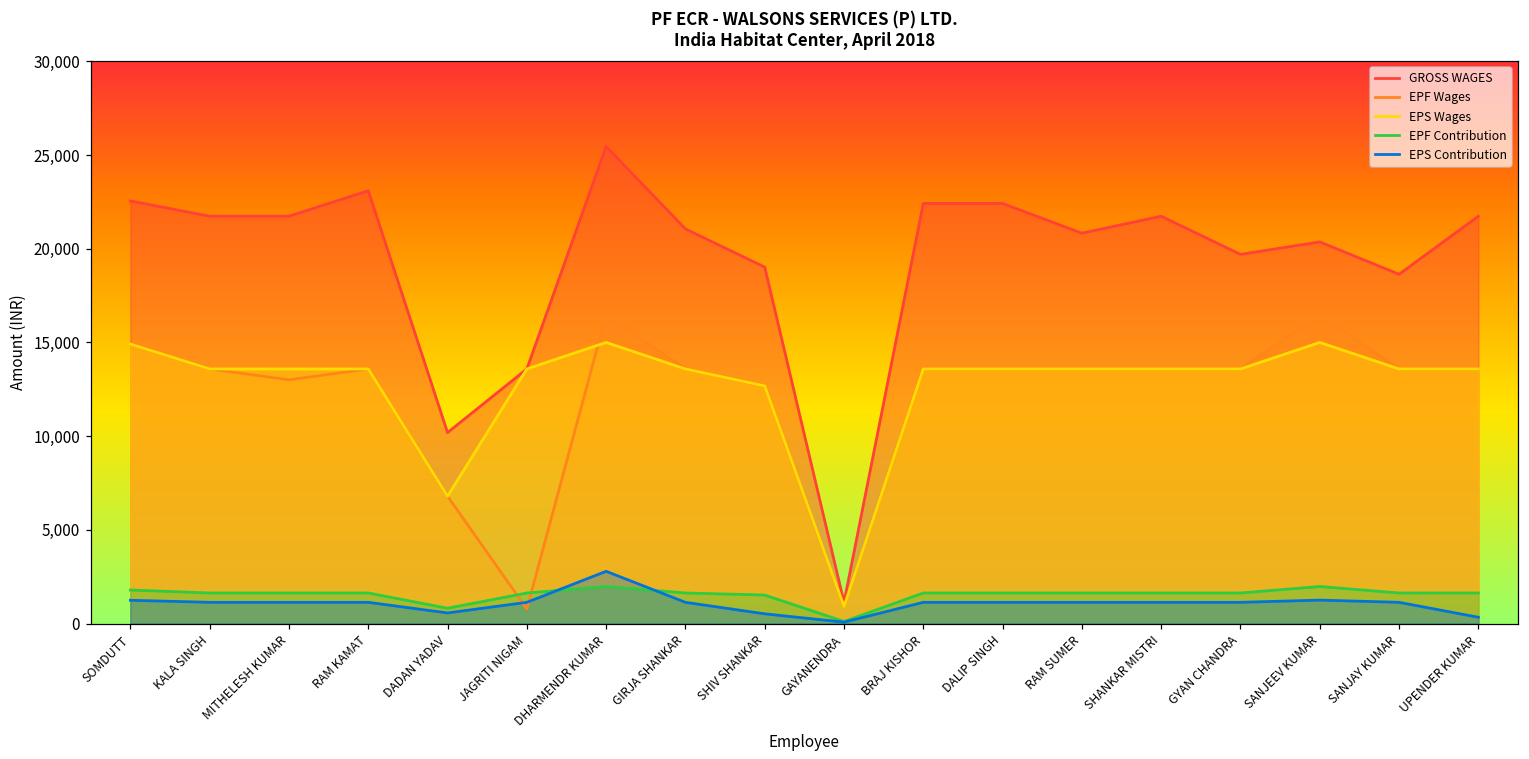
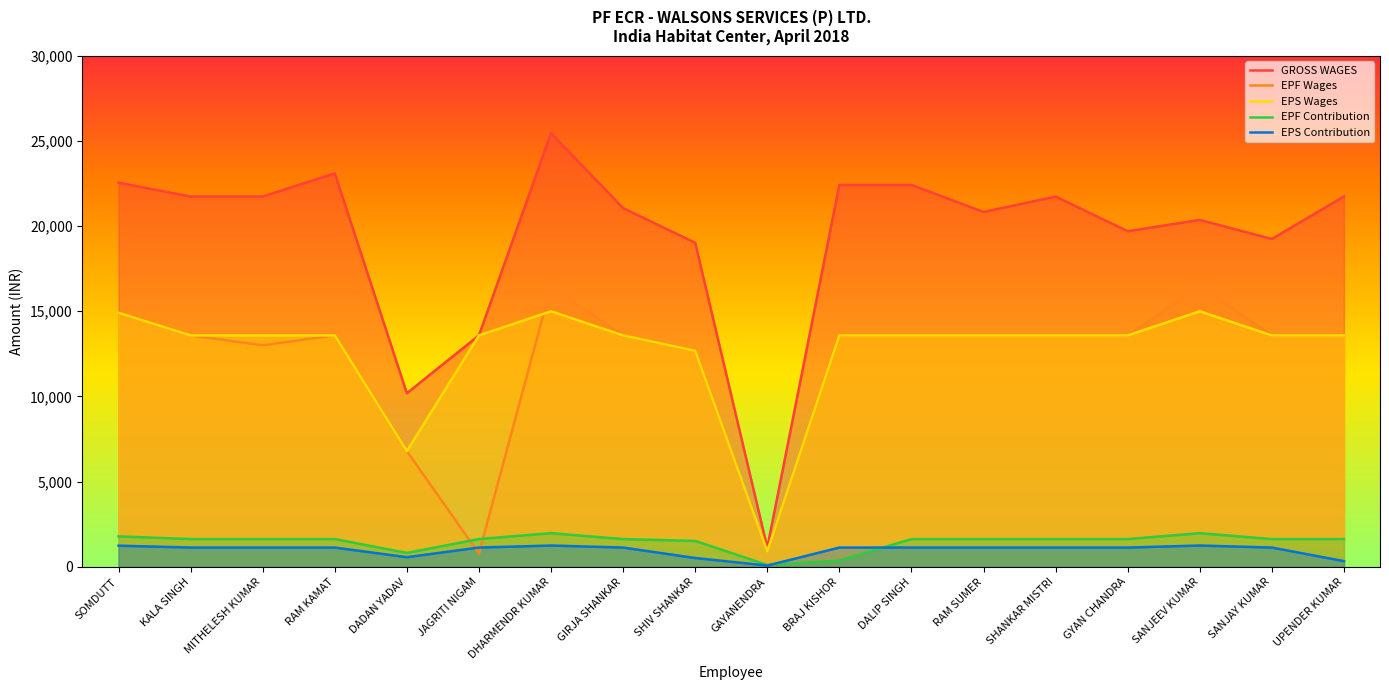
  {
    "GROSS WAGES": {
      "SOMDUTT": "22,500",
      "KALA SINGH": "21,700",
      "MITHELESH KUMAR": "21,700",
      "RAM KAMAT": "23,100",
      "DADAN YADAV": "10,200",
      "DHARMENDR KUMAR": "25,500",
      "GIRJA SHANKAR": "21,100",
      "SHIV SHANKAR": "19,000",
      "GAYANENDRA": "1,100",
      "BRAJ KISHOR": "22,400",
      "DALIP SINGH": "22,400",
      "RAM SUMER": "20,800",
      "SHANKAR MISTRI": "21,700",
      "GYAN CHANDRA": "19,700",
      "SANJEEV KUMAR": "20,400",
-     "SANJAY KUMAR": "18,600",
+     "SANJAY KUMAR": "19,200",
      "UPENDER KUMAR": "21,700"
    },
    "EPF Wages": {
      "MITHELESH KUMAR": "13,000",
      "JAGRITI NIGAM": "800",
      "DHARMENDR KUMAR": "16,500",
      "SANJEEV KUMAR": "16,500"
    },
    "EPS Wages": {
      "MITHELESH KUMAR": "13,600",
      "DHARMENDR KUMAR": "15,000",
      "SANJEEV KUMAR": "15,000"
    },
    "EPF Contribution": {
      "SOMDUTT": "1,800",
      "KALA SINGH": "1,600",
      "MITHELESH KUMAR": "1,600",
      "RAM KAMAT": "1,600",
      "DADAN YADAV": "800",
      "JAGRITI NIGAM": "1,600",
      "DHARMENDR KUMAR": "2,000",
      "GIRJA SHANKAR": "1,600",
      "SHIV SHANKAR": "1,500",
-     "BRAJ KISHOR": "1,600",
+     "BRAJ KISHOR": "400",
      "DALIP SINGH": "1,600",
      "RAM SUMER": "1,600",
      "SHANKAR MISTRI": "1,600",
      "GYAN CHANDRA": "1,600",
      "SANJEEV KUMAR": "2,000",
      "SANJAY KUMAR": "1,600",
      "UPENDER KUMAR": "1,600"
    },
    "EPS Contribution": {
      "SOMDUTT": "1,200",
      "KALA SINGH": "1,100",
      "MITHELESH KUMAR": "1,100",
      "RAM KAMAT": "1,100",
      "DADAN YADAV": "600",
      "JAGRITI NIGAM": "1,100",
-     "DHARMENDR KUMAR": "2,800",
+     "DHARMENDR KUMAR": "1,300",
      "GIRJA SHANKAR": "1,100",
      "SHIV SHANKAR": "500",
      "BRAJ KISHOR": "1,100",
      "DALIP SINGH": "1,100",
      "RAM SUMER": "1,100",
      "SHANKAR MISTRI": "1,100",
      "GYAN CHANDRA": "1,100",
      "SANJEEV KUMAR": "1,300",
      "SANJAY KUMAR": "1,100",
      "UPENDER KUMAR": "300"
    }
  }
